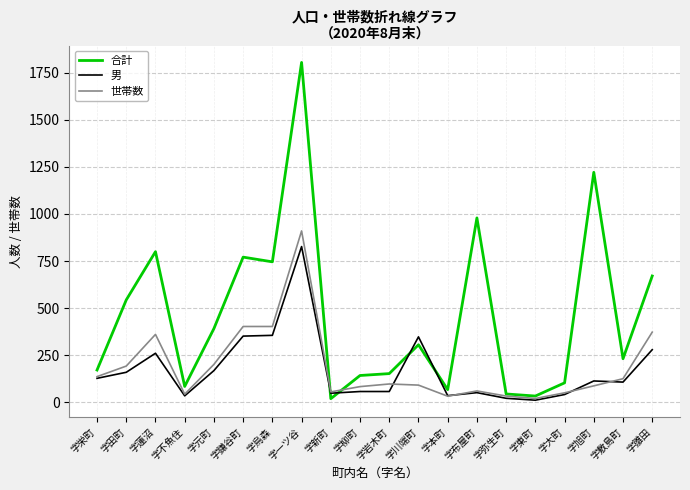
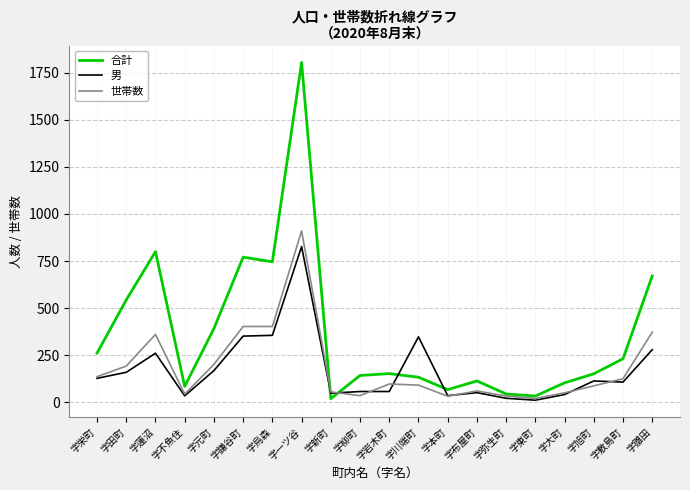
  {
    "合計": {
-     "字栄町": 170,
+     "字栄町": 260,
      "字田町": 540,
      "字蓮沼": 800,
      "字不魚住": 90,
      "字元町": 390,
      "字鎌谷町": 770,
      "字烏森": 750,
      "字一ツ谷": 1800,
      "字新町": 20,
      "字柳町": 140,
      "字岩木町": 150,
-     "字川端町": 310,
+     "字川端町": 130,
      "字本町": 70,
-     "字布屋町": 980,
+     "字布屋町": 110,
      "字大町": 100,
-     "字旭町": 1220,
+     "字旭町": 150,
      "字敷島町": 230,
      "字雛田": 670
    },
    "男": {
      "字田町": 160,
      "字蓮沼": 260,
      "字元町": 170,
      "字鎌谷町": 350,
      "字烏森": 360,
      "字一ツ谷": 830,
      "字柳町": 60,
      "字岩木町": 60,
      "字川端町": 350,
      "字旭町": 110,
      "字敷島町": 110,
      "字雛田": 280
    },
    "世帯数": {
      "字田町": 190,
      "字蓮沼": 360,
      "字元町": 200,
      "字鎌谷町": 400,
      "字烏森": 400,
      "字一ツ谷": 910,
-     "字柳町": 80,
+     "字柳町": 40,
      "字岩木町": 100,
      "字川端町": 90,
      "字旭町": 90,
      "字敷島町": 130,
      "字雛田": 370
    }
  }
